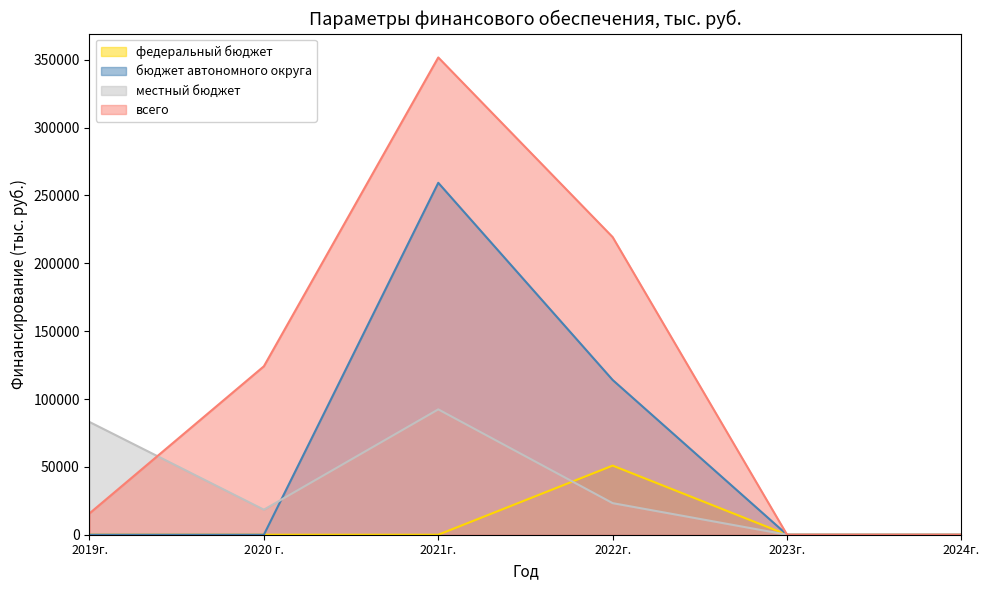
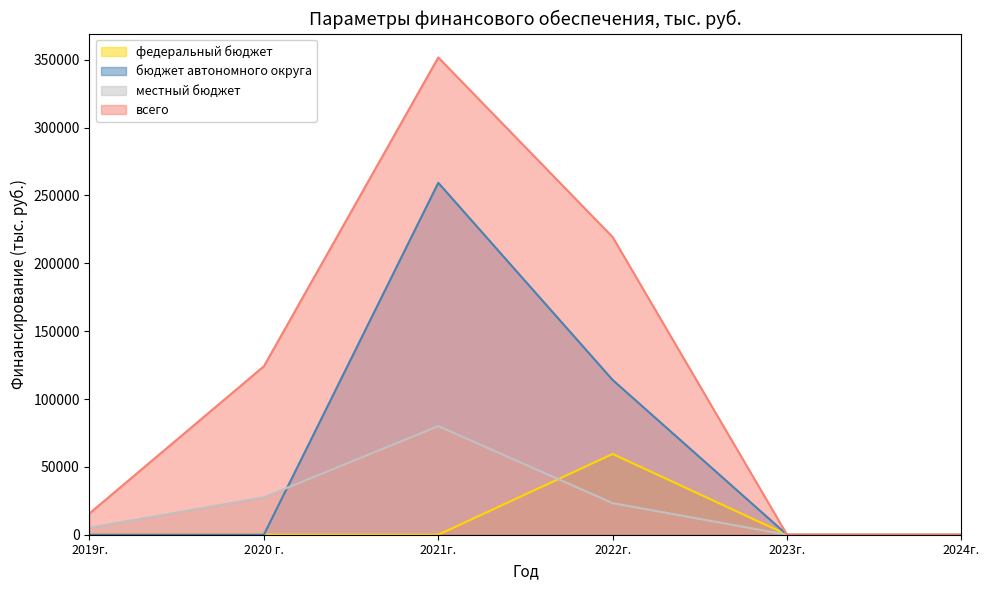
  {
    "федеральный бюджет": {
      "2021г.": 0,
-     "2022г.": 51000
+     "2022г.": 60000
    },
    "бюджет автономного округа": {
      "2021г.": 259000,
      "2022г.": 114000
    },
    "местный бюджет": {
-     "2019г.": 83000,
-     "2020 г.": 18000,
-     "2021г.": 92000,
+     "2019г.": 5000,
+     "2020 г.": 28000,
+     "2021г.": 80000,
      "2022г.": 23000
    },
    "всего": {
      "2019г.": 16000,
      "2020 г.": 124000,
      "2021г.": 352000,
      "2022г.": 219000
    }
  }
